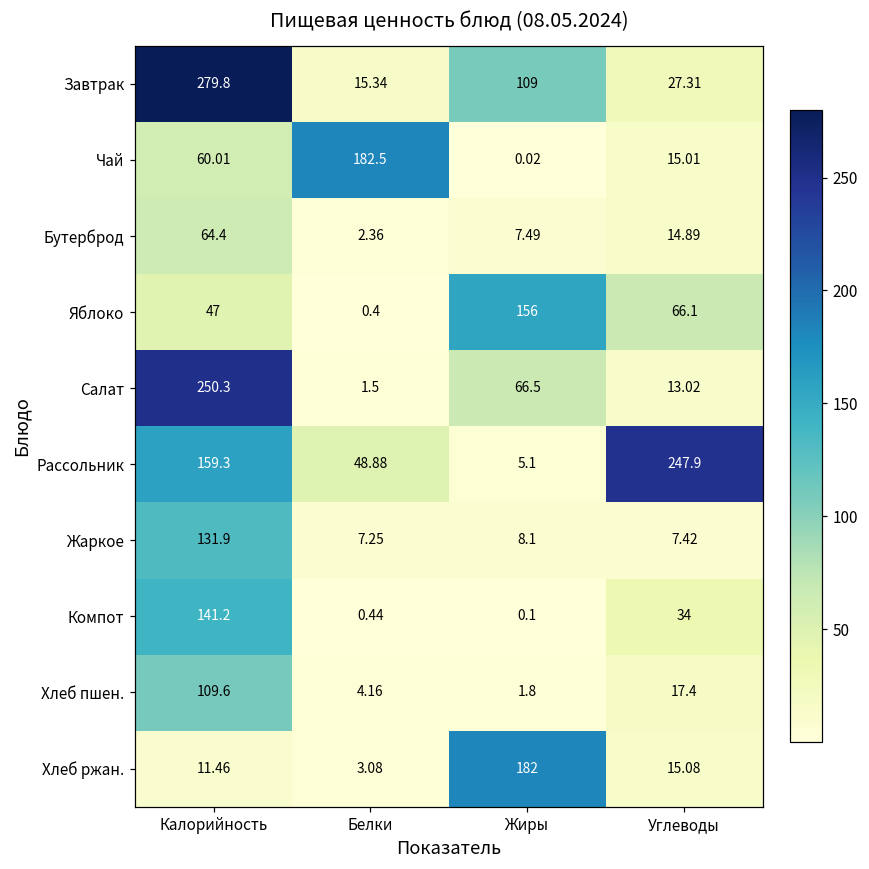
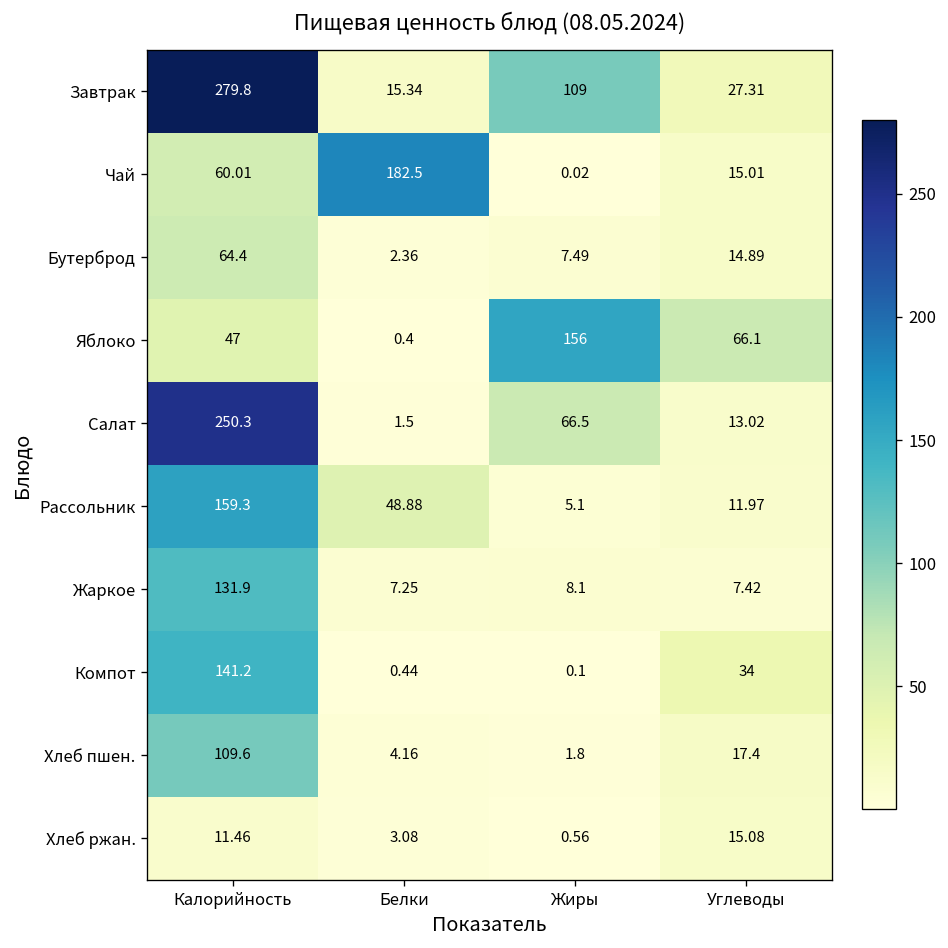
  {
    "Завтрак": {
      "Калорийность": 279.8,
      "Белки": 15.34,
      "Жиры": 109,
      "Углеводы": 27.31
    },
    "Чай": {
      "Калорийность": 60.01,
      "Белки": 182.5,
      "Жиры": 0.02,
      "Углеводы": 15.01
    },
    "Бутерброд": {
      "Калорийность": 64.4,
      "Белки": 2.36,
      "Жиры": 7.49,
      "Углеводы": 14.89
    },
    "Яблоко": {
      "Калорийность": 47,
      "Белки": 0.4,
      "Жиры": 156,
      "Углеводы": 66.1
    },
    "Салат": {
      "Калорийность": 250.3,
      "Белки": 1.5,
      "Жиры": 66.5,
      "Углеводы": 13.02
    },
    "Рассольник": {
      "Калорийность": 159.3,
      "Белки": 48.88,
      "Жиры": 5.1,
-     "Углеводы": 247.9
+     "Углеводы": 11.97
    },
    "Жаркое": {
      "Калорийность": 131.9,
      "Белки": 7.25,
      "Жиры": 8.1,
      "Углеводы": 7.42
    },
    "Компот": {
      "Калорийность": 141.2,
      "Белки": 0.44,
      "Жиры": 0.1,
      "Углеводы": 34
    },
    "Хлеб пшен.": {
      "Калорийность": 109.6,
      "Белки": 4.16,
      "Жиры": 1.8,
      "Углеводы": 17.4
    },
    "Хлеб ржан.": {
      "Калорийность": 11.46,
      "Белки": 3.08,
-     "Жиры": 182,
+     "Жиры": 0.56,
      "Углеводы": 15.08
    }
  }
